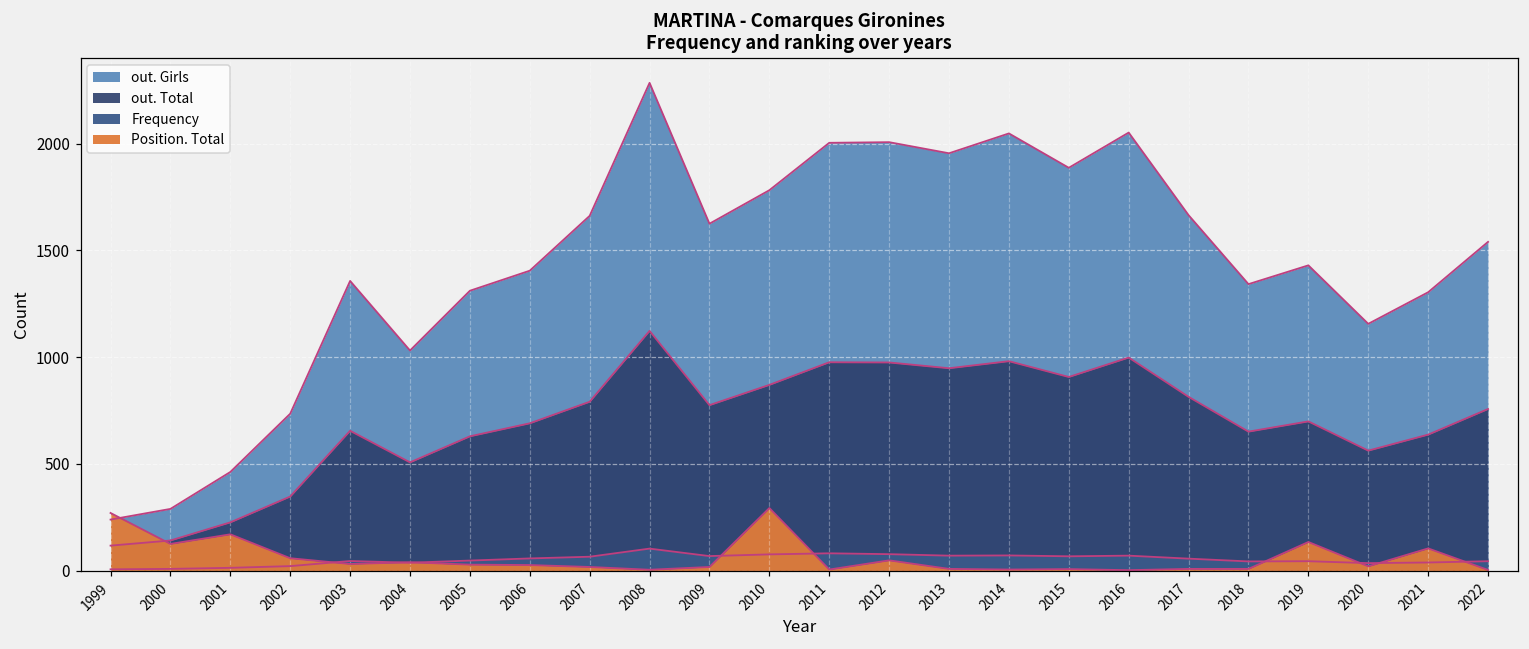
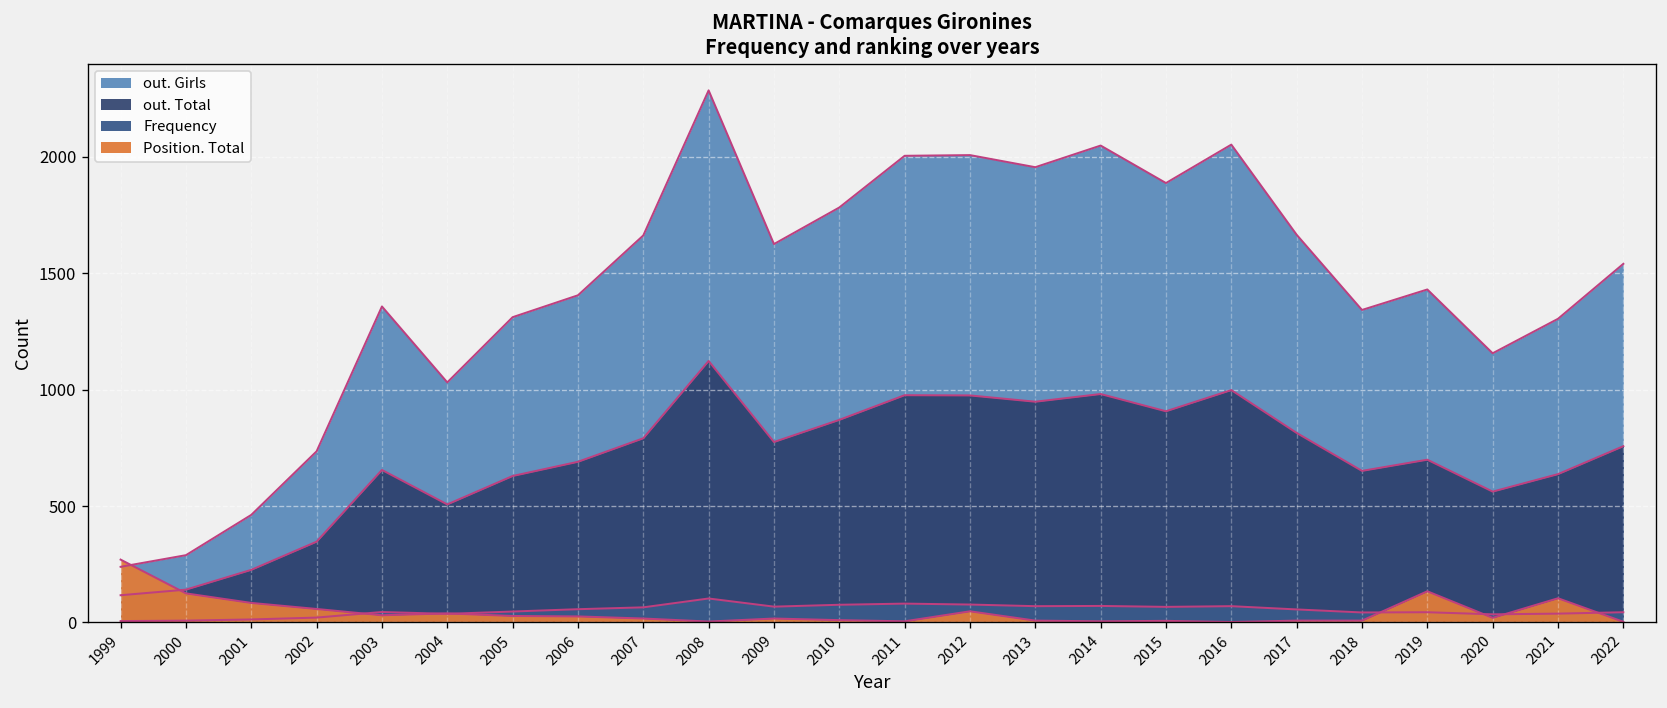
  {
    "Position. Total": {
      "1999": 270,
      "2000": 130,
-     "2001": 170,
+     "2001": 80,
      "2002": 60,
      "2003": 30,
      "2005": 30,
      "2006": 30,
      "2007": 20,
      "2008": 0,
      "2009": 20,
-     "2010": 290,
+     "2010": 10,
      "2011": 10,
      "2012": 50,
      "2013": 10,
      "2014": 10,
      "2015": 10,
      "2016": 0,
      "2017": 10,
      "2018": 10,
      "2019": 130,
      "2020": 20,
      "2021": 100,
      "2022": 0
    }
  }
